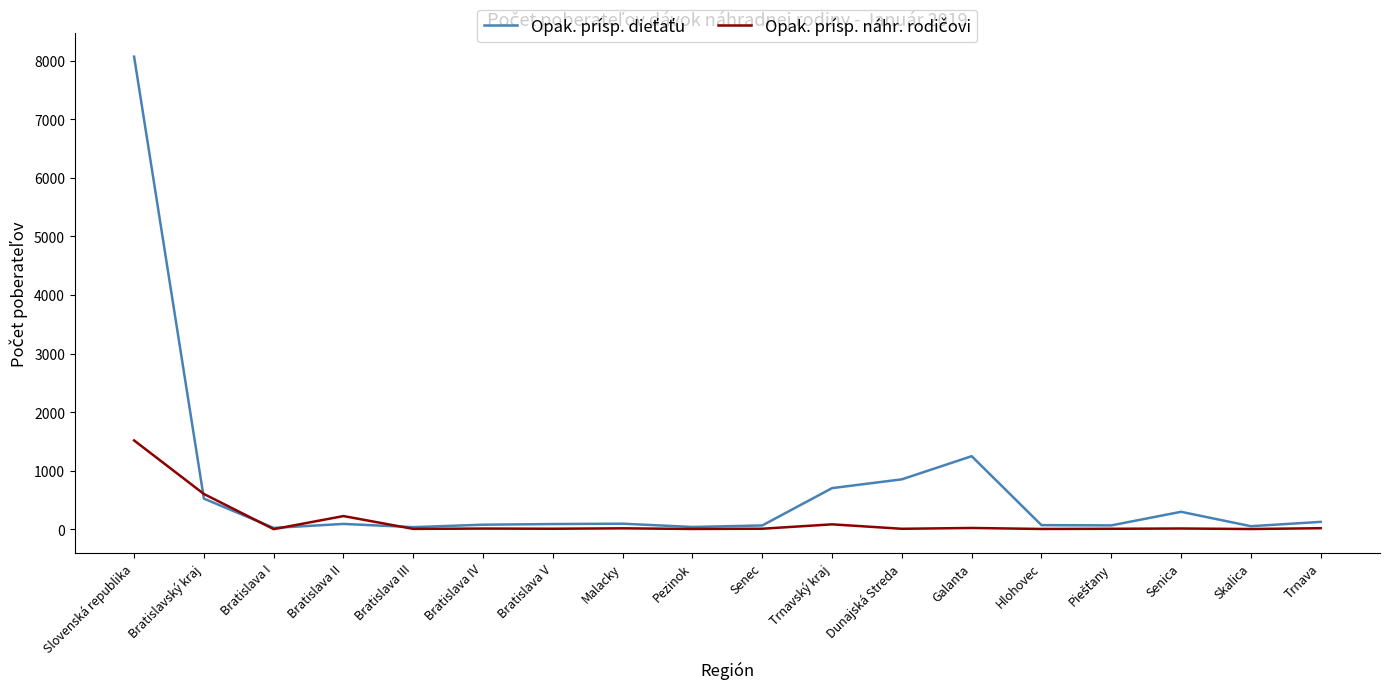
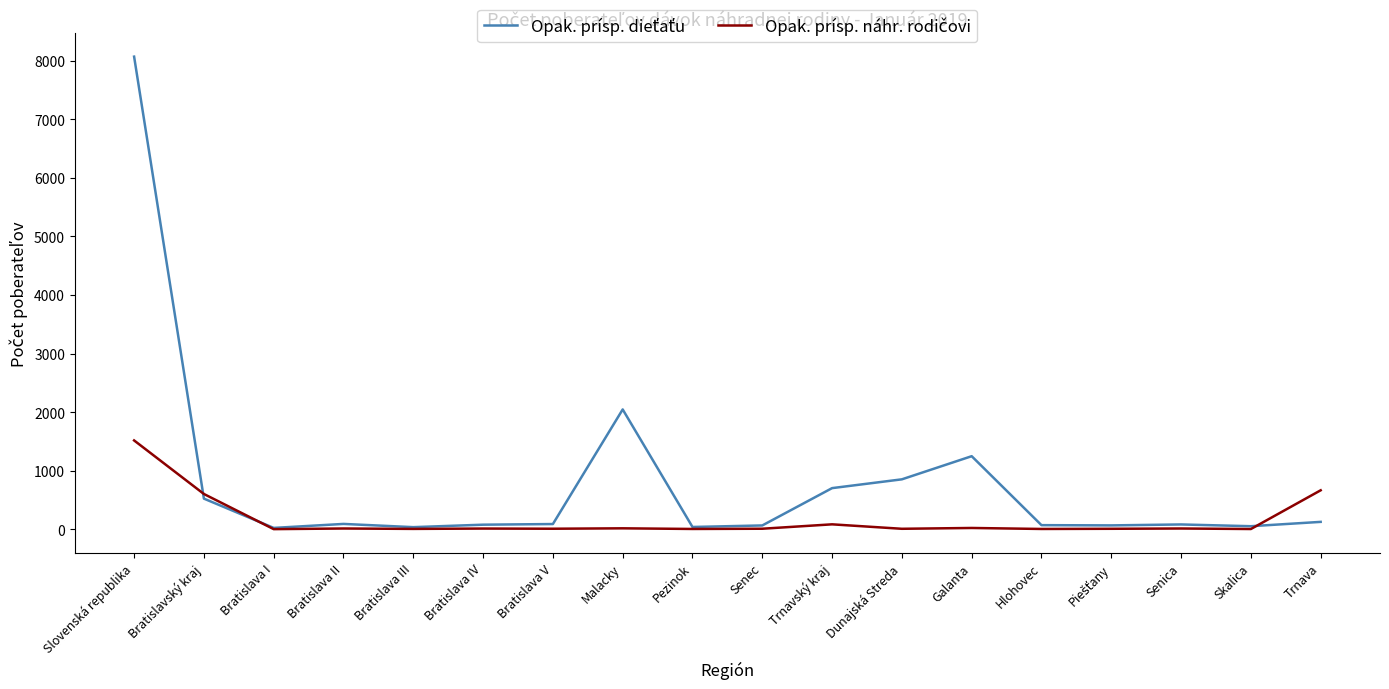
  {
    "Opak. prísp. dieťaťu": {
      "Slovenská republika": 8100,
      "Bratislavský kraj": 500,
      "Bratislava II": 100,
      "Bratislava IV": 100,
      "Bratislava V": 100,
-     "Malacky": 100,
+     "Malacky": 2000,
      "Senec": 100,
      "Trnavský kraj": 700,
      "Dunajská Streda": 900,
      "Galanta": 1200,
      "Hlohovec": 100,
      "Piešťany": 100,
-     "Senica": 300,
+     "Senica": 100,
      "Skalica": 100,
      "Trnava": 100
    },
    "Opak. prísp. náhr. rodičovi": {
      "Slovenská republika": 1500,
      "Bratislavský kraj": 600,
-     "Bratislava II": 200,
+     "Bratislava II": 0,
      "Bratislava IV": 0,
      "Bratislava V": 0,
      "Malacky": 0,
      "Senec": 0,
      "Trnavský kraj": 100,
      "Dunajská Streda": 0,
      "Galanta": 0,
      "Hlohovec": 0,
      "Piešťany": 0,
      "Senica": 0,
      "Skalica": 0,
-     "Trnava": 0
+     "Trnava": 700
    }
  }
